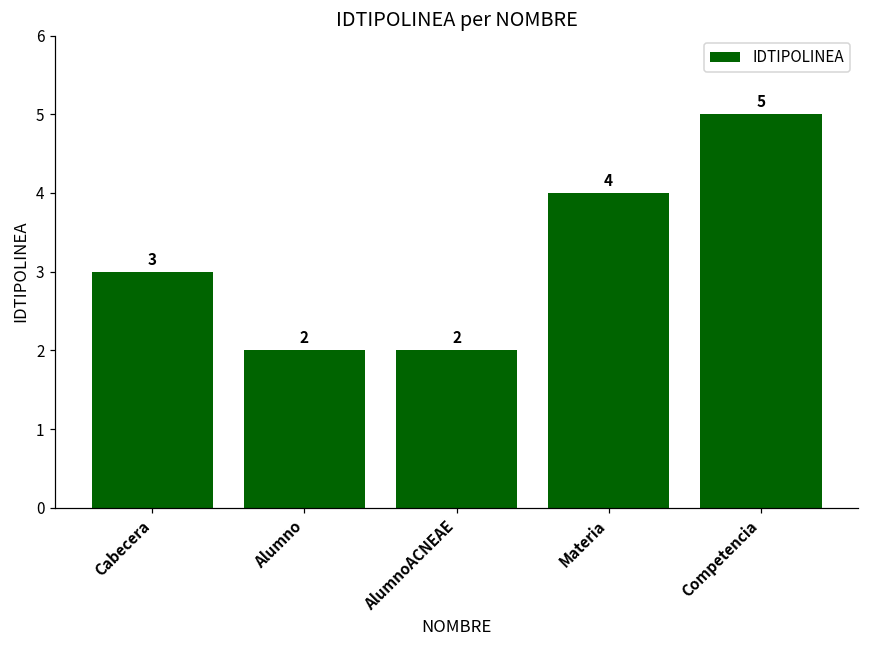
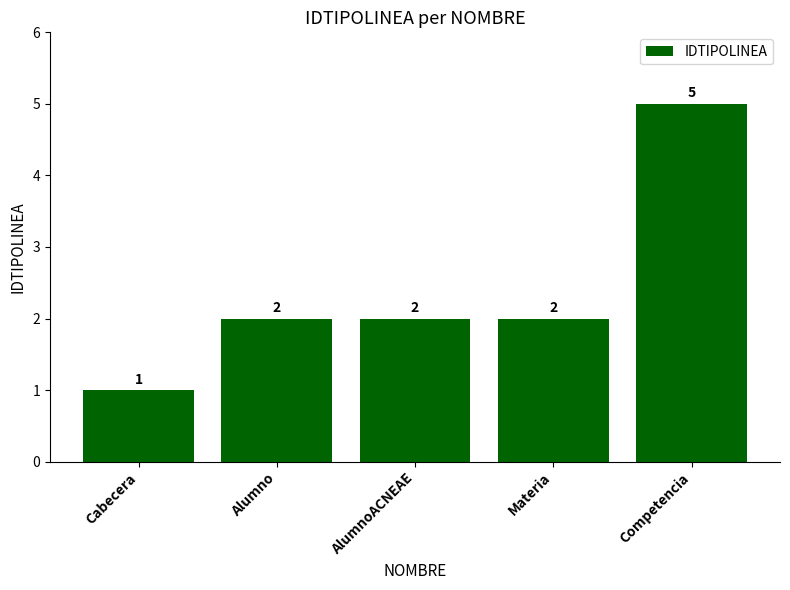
  {
-   "Cabecera": 3,
+   "Cabecera": 1,
    "Alumno": 2,
    "AlumnoACNEAE": 2,
-   "Materia": 4,
+   "Materia": 2,
    "Competencia": 5
  }
